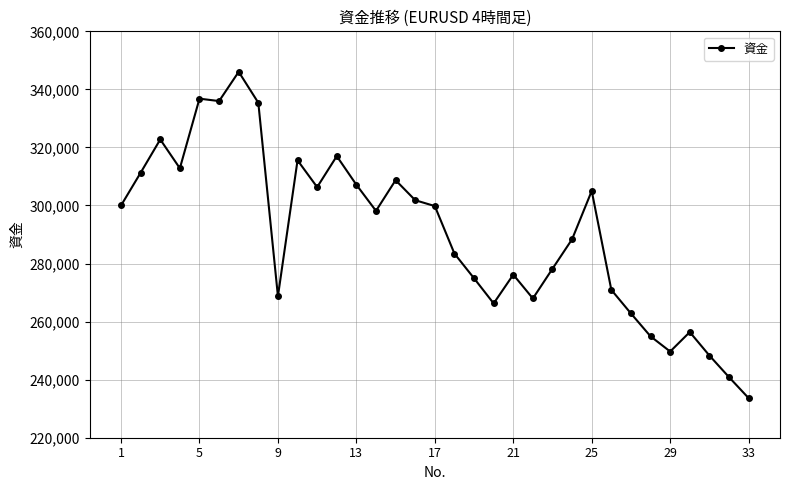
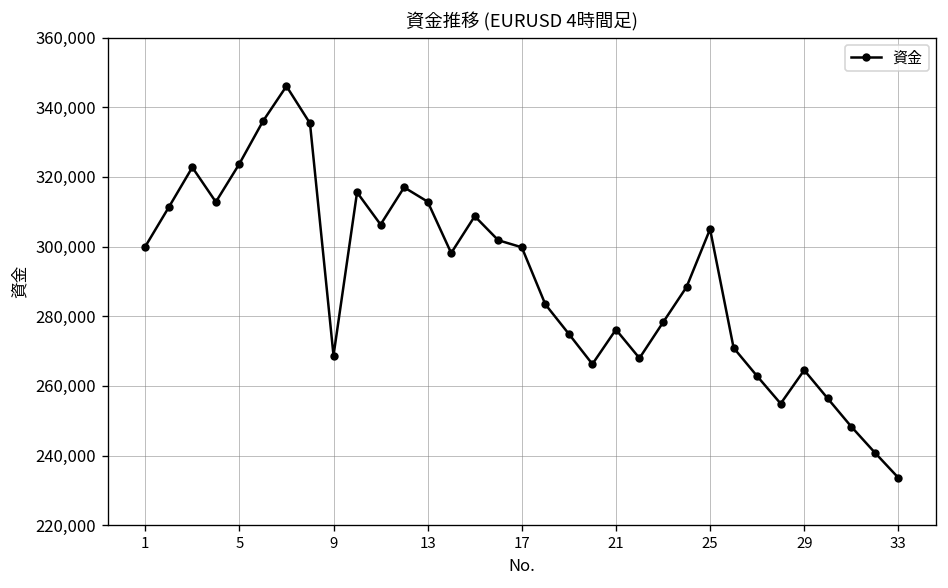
  {
    "1": "300,000",
-   "5": "337,000",
+   "5": "324,000",
    "9": "269,000",
-   "13": "307,000",
+   "13": "313,000",
    "17": "300,000",
    "21": "276,000",
    "25": "305,000",
-   "29": "250,000",
+   "29": "265,000",
    "33": "234,000"
  }
